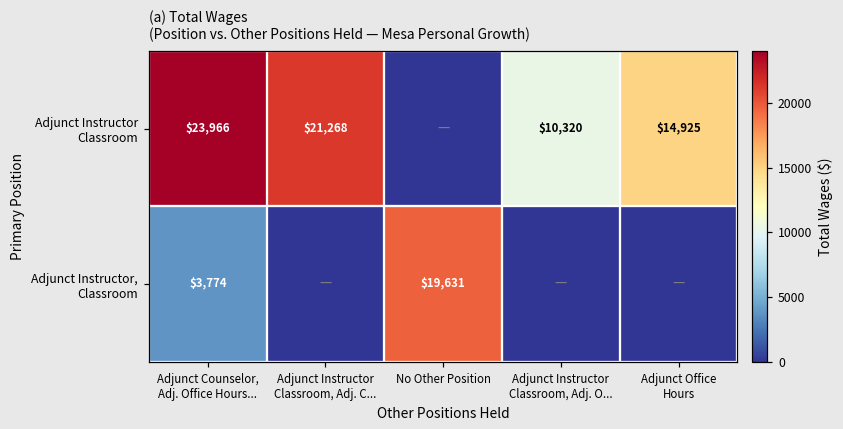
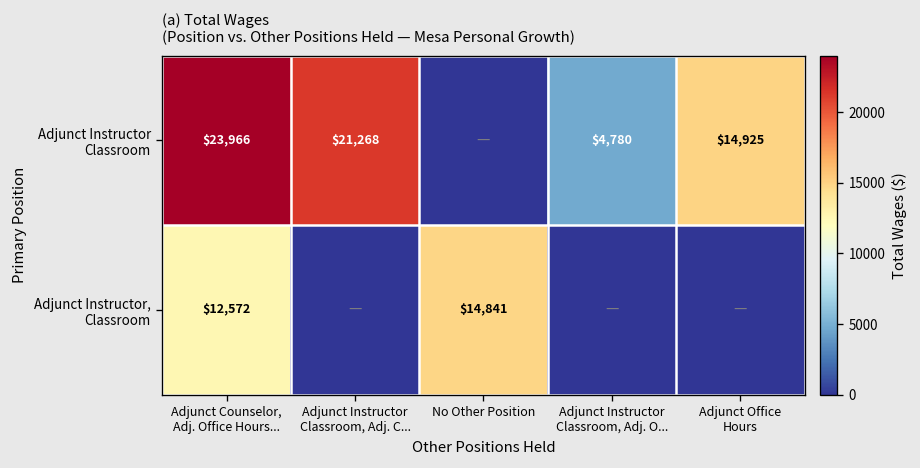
  {
    "Adjunct Instructor Classroom": {
      "Adjunct Counselor, Adj. Office Hours...": "$23,966",
      "Adjunct Instructor Classroom, Adj. C...": "$21,268",
-     "Adjunct Instructor Classroom, Adj. O...": "$10,320",
+     "Adjunct Instructor Classroom, Adj. O...": "$4,780",
      "Adjunct Office Hours": "$14,925"
    },
    "Adjunct Instructor, Classroom": {
-     "Adjunct Counselor, Adj. Office Hours...": "$3,774",
-     "No Other Position": "$19,631"
+     "Adjunct Counselor, Adj. Office Hours...": "$12,572",
+     "No Other Position": "$14,841"
    }
  }
